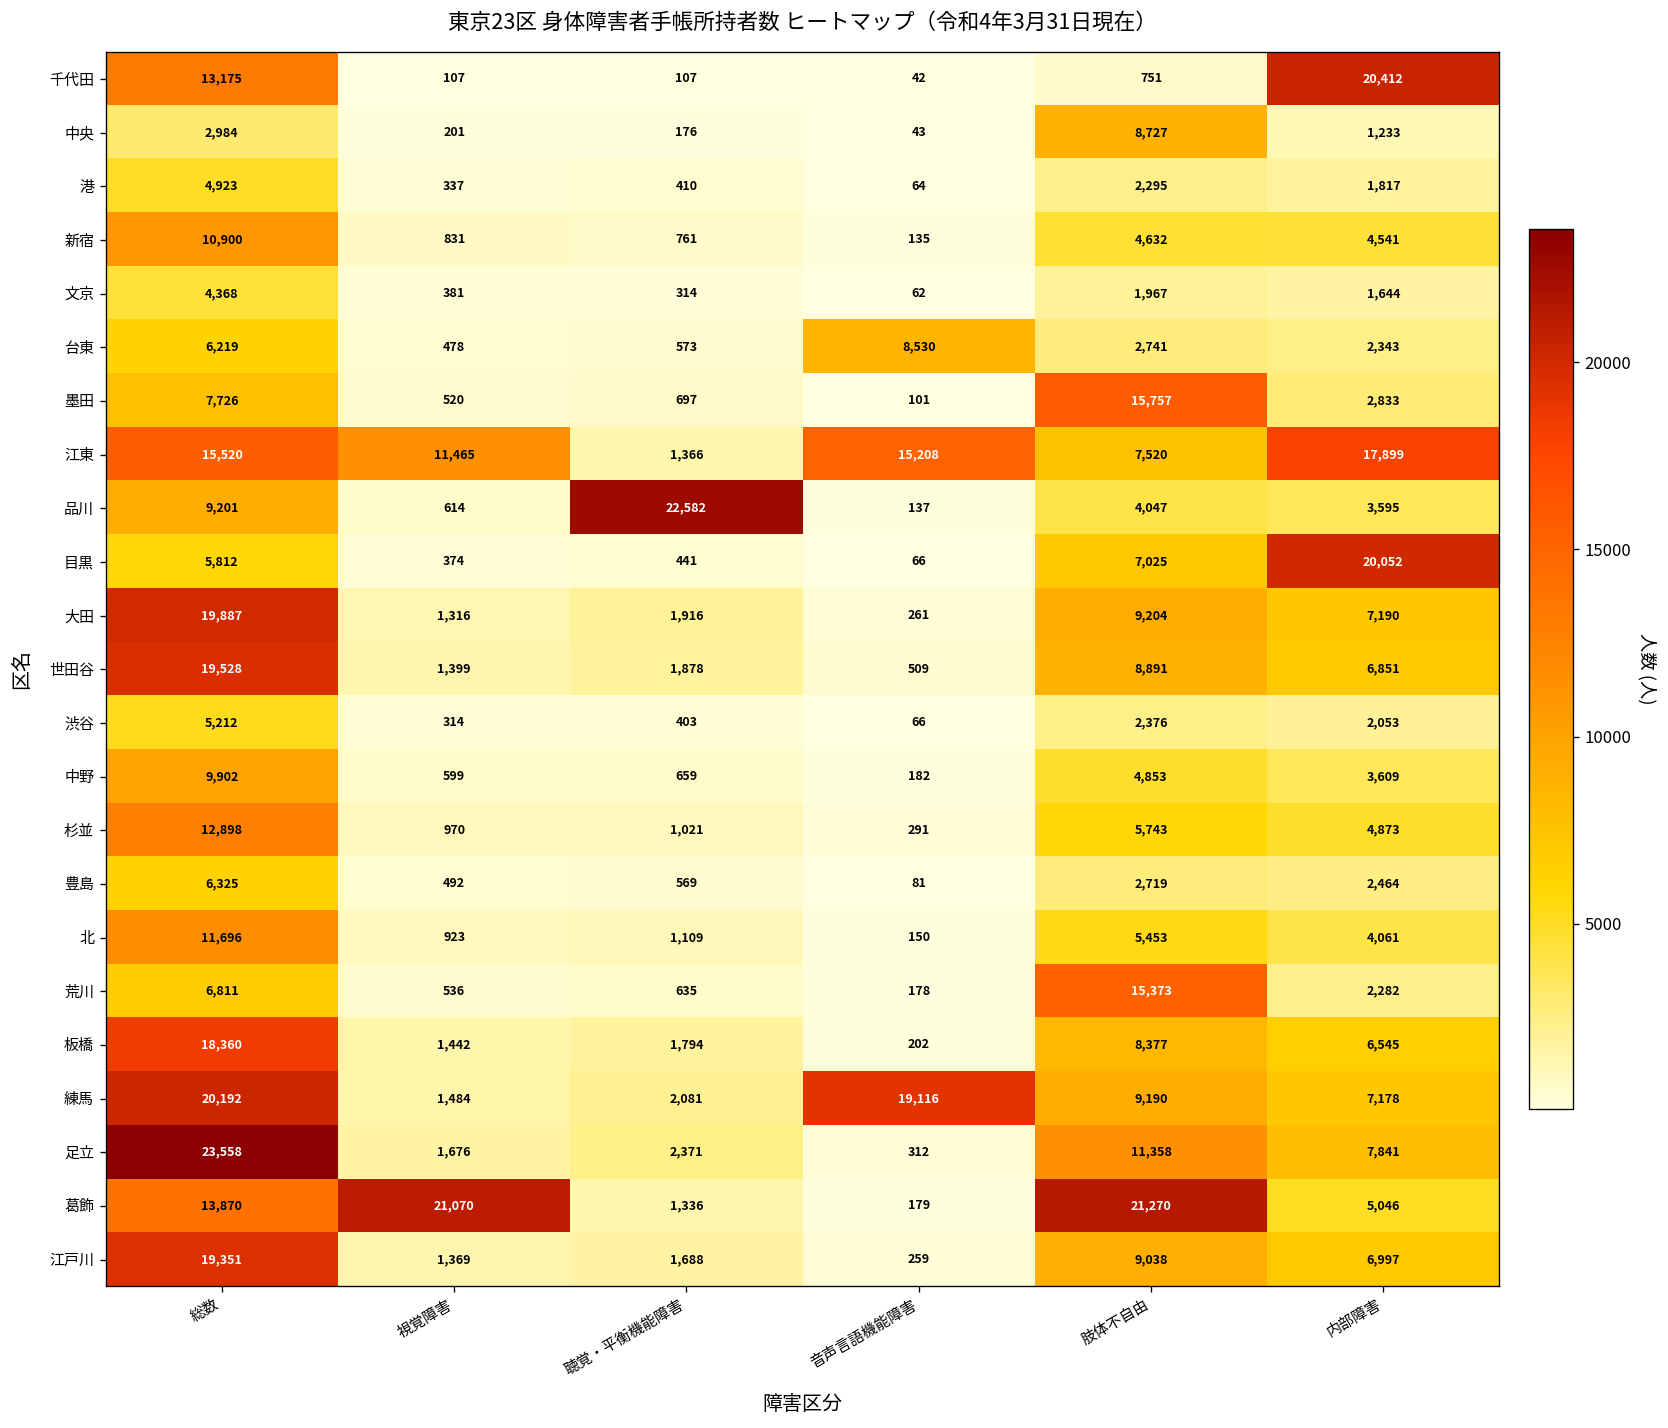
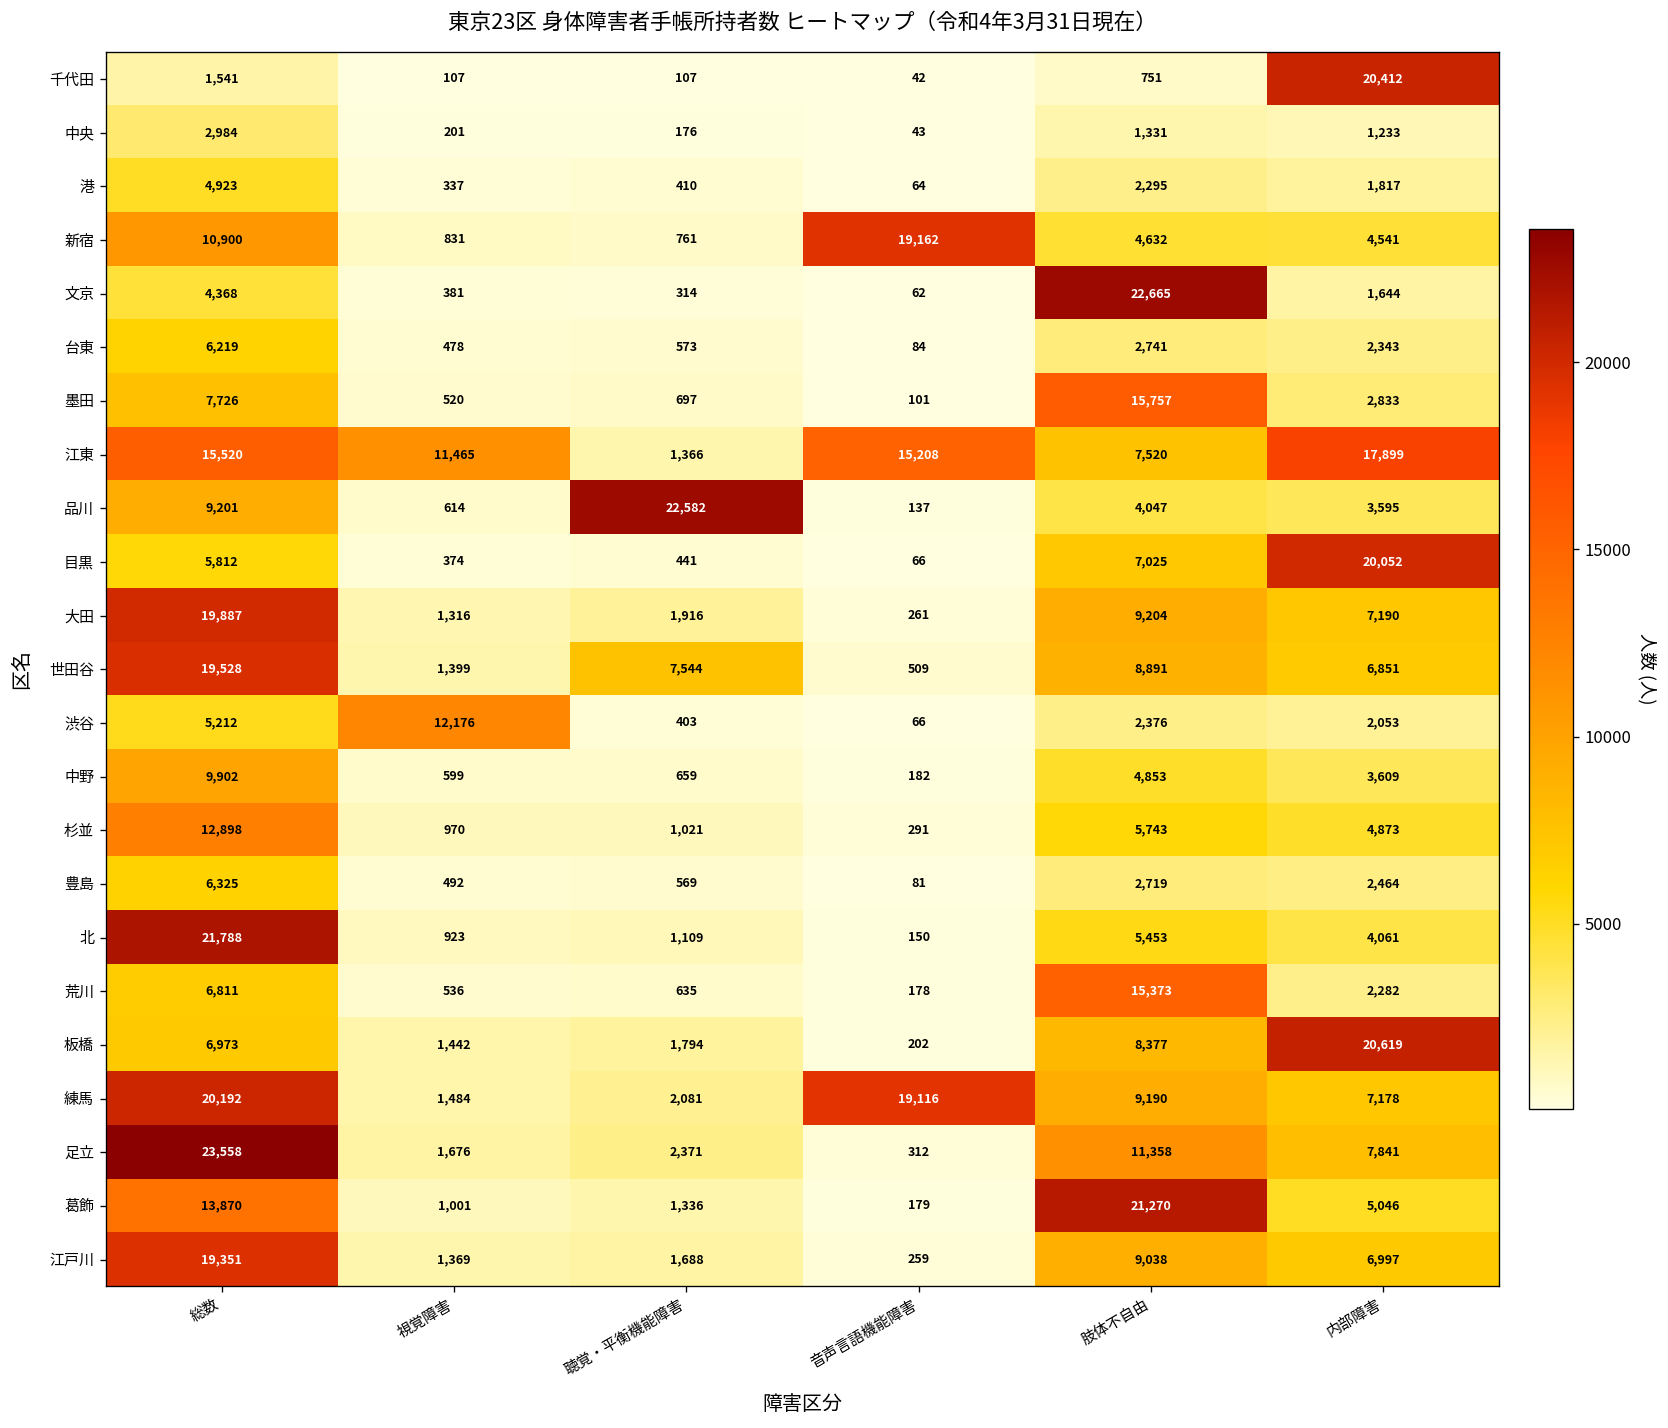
  {
    "千代田": {
-     "総数": "13,175",
+     "総数": "1,541",
      "視覚障害": "107",
      "聴覚・平衡機能障害": "107",
      "音声言語機能障害": "42",
      "肢体不自由": "751",
      "内部障害": "20,412"
    },
    "中央": {
      "総数": "2,984",
      "視覚障害": "201",
      "聴覚・平衡機能障害": "176",
      "音声言語機能障害": "43",
-     "肢体不自由": "8,727",
+     "肢体不自由": "1,331",
      "内部障害": "1,233"
    },
    "港": {
      "総数": "4,923",
      "視覚障害": "337",
      "聴覚・平衡機能障害": "410",
      "音声言語機能障害": "64",
      "肢体不自由": "2,295",
      "内部障害": "1,817"
    },
    "新宿": {
      "総数": "10,900",
      "視覚障害": "831",
      "聴覚・平衡機能障害": "761",
-     "音声言語機能障害": "135",
+     "音声言語機能障害": "19,162",
      "肢体不自由": "4,632",
      "内部障害": "4,541"
    },
    "文京": {
      "総数": "4,368",
      "視覚障害": "381",
      "聴覚・平衡機能障害": "314",
      "音声言語機能障害": "62",
-     "肢体不自由": "1,967",
+     "肢体不自由": "22,665",
      "内部障害": "1,644"
    },
    "台東": {
      "総数": "6,219",
      "視覚障害": "478",
      "聴覚・平衡機能障害": "573",
-     "音声言語機能障害": "8,530",
+     "音声言語機能障害": "84",
      "肢体不自由": "2,741",
      "内部障害": "2,343"
    },
    "墨田": {
      "総数": "7,726",
      "視覚障害": "520",
      "聴覚・平衡機能障害": "697",
      "音声言語機能障害": "101",
      "肢体不自由": "15,757",
      "内部障害": "2,833"
    },
    "江東": {
      "総数": "15,520",
      "視覚障害": "11,465",
      "聴覚・平衡機能障害": "1,366",
      "音声言語機能障害": "15,208",
      "肢体不自由": "7,520",
      "内部障害": "17,899"
    },
    "品川": {
      "総数": "9,201",
      "視覚障害": "614",
      "聴覚・平衡機能障害": "22,582",
      "音声言語機能障害": "137",
      "肢体不自由": "4,047",
      "内部障害": "3,595"
    },
    "目黒": {
      "総数": "5,812",
      "視覚障害": "374",
      "聴覚・平衡機能障害": "441",
      "音声言語機能障害": "66",
      "肢体不自由": "7,025",
      "内部障害": "20,052"
    },
    "大田": {
      "総数": "19,887",
      "視覚障害": "1,316",
      "聴覚・平衡機能障害": "1,916",
      "音声言語機能障害": "261",
      "肢体不自由": "9,204",
      "内部障害": "7,190"
    },
    "世田谷": {
      "総数": "19,528",
      "視覚障害": "1,399",
-     "聴覚・平衡機能障害": "1,878",
+     "聴覚・平衡機能障害": "7,544",
      "音声言語機能障害": "509",
      "肢体不自由": "8,891",
      "内部障害": "6,851"
    },
    "渋谷": {
      "総数": "5,212",
-     "視覚障害": "314",
+     "視覚障害": "12,176",
      "聴覚・平衡機能障害": "403",
      "音声言語機能障害": "66",
      "肢体不自由": "2,376",
      "内部障害": "2,053"
    },
    "中野": {
      "総数": "9,902",
      "視覚障害": "599",
      "聴覚・平衡機能障害": "659",
      "音声言語機能障害": "182",
      "肢体不自由": "4,853",
      "内部障害": "3,609"
    },
    "杉並": {
      "総数": "12,898",
      "視覚障害": "970",
      "聴覚・平衡機能障害": "1,021",
      "音声言語機能障害": "291",
      "肢体不自由": "5,743",
      "内部障害": "4,873"
    },
    "豊島": {
      "総数": "6,325",
      "視覚障害": "492",
      "聴覚・平衡機能障害": "569",
      "音声言語機能障害": "81",
      "肢体不自由": "2,719",
      "内部障害": "2,464"
    },
    "北": {
-     "総数": "11,696",
+     "総数": "21,788",
      "視覚障害": "923",
      "聴覚・平衡機能障害": "1,109",
      "音声言語機能障害": "150",
      "肢体不自由": "5,453",
      "内部障害": "4,061"
    },
    "荒川": {
      "総数": "6,811",
      "視覚障害": "536",
      "聴覚・平衡機能障害": "635",
      "音声言語機能障害": "178",
      "肢体不自由": "15,373",
      "内部障害": "2,282"
    },
    "板橋": {
-     "総数": "18,360",
+     "総数": "6,973",
      "視覚障害": "1,442",
      "聴覚・平衡機能障害": "1,794",
      "音声言語機能障害": "202",
      "肢体不自由": "8,377",
-     "内部障害": "6,545"
+     "内部障害": "20,619"
    },
    "練馬": {
      "総数": "20,192",
      "視覚障害": "1,484",
      "聴覚・平衡機能障害": "2,081",
      "音声言語機能障害": "19,116",
      "肢体不自由": "9,190",
      "内部障害": "7,178"
    },
    "足立": {
      "総数": "23,558",
      "視覚障害": "1,676",
      "聴覚・平衡機能障害": "2,371",
      "音声言語機能障害": "312",
      "肢体不自由": "11,358",
      "内部障害": "7,841"
    },
    "葛飾": {
      "総数": "13,870",
-     "視覚障害": "21,070",
+     "視覚障害": "1,001",
      "聴覚・平衡機能障害": "1,336",
      "音声言語機能障害": "179",
      "肢体不自由": "21,270",
      "内部障害": "5,046"
    },
    "江戸川": {
      "総数": "19,351",
      "視覚障害": "1,369",
      "聴覚・平衡機能障害": "1,688",
      "音声言語機能障害": "259",
      "肢体不自由": "9,038",
      "内部障害": "6,997"
    }
  }
